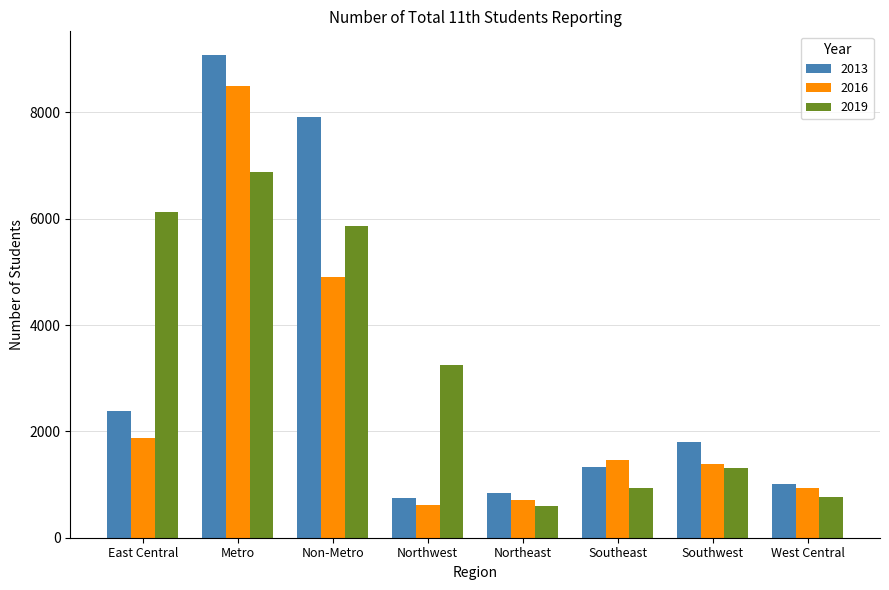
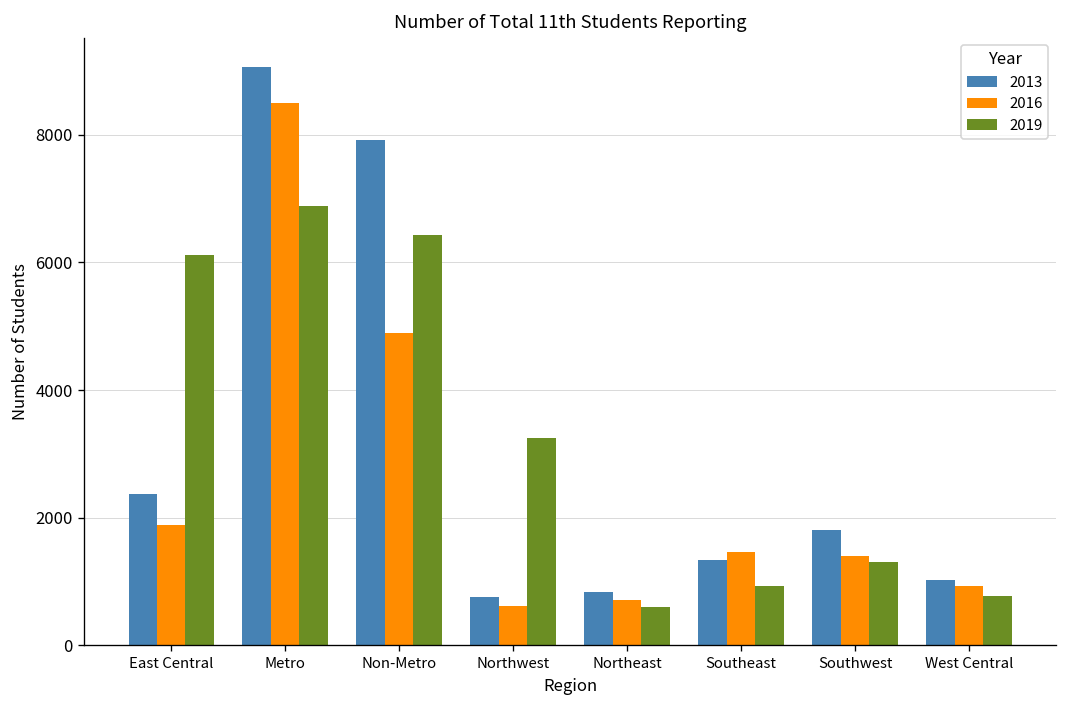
  {
    "2013": {
      "East Central": 2400,
      "Metro": 9100,
      "Non-Metro": 7900,
      "Northwest": 800,
      "Northeast": 800,
      "Southeast": 1300,
      "Southwest": 1800,
      "West Central": 1000
    },
    "2016": {
      "East Central": 1900,
      "Metro": 8500,
      "Non-Metro": 4900,
      "Northwest": 600,
      "Northeast": 700,
      "Southeast": 1500,
      "Southwest": 1400,
      "West Central": 900
    },
    "2019": {
      "East Central": 6100,
      "Metro": 6900,
-     "Non-Metro": 5900,
+     "Non-Metro": 6400,
      "Northwest": 3200,
      "Northeast": 600,
      "Southeast": 900,
      "Southwest": 1300,
      "West Central": 800
    }
  }
